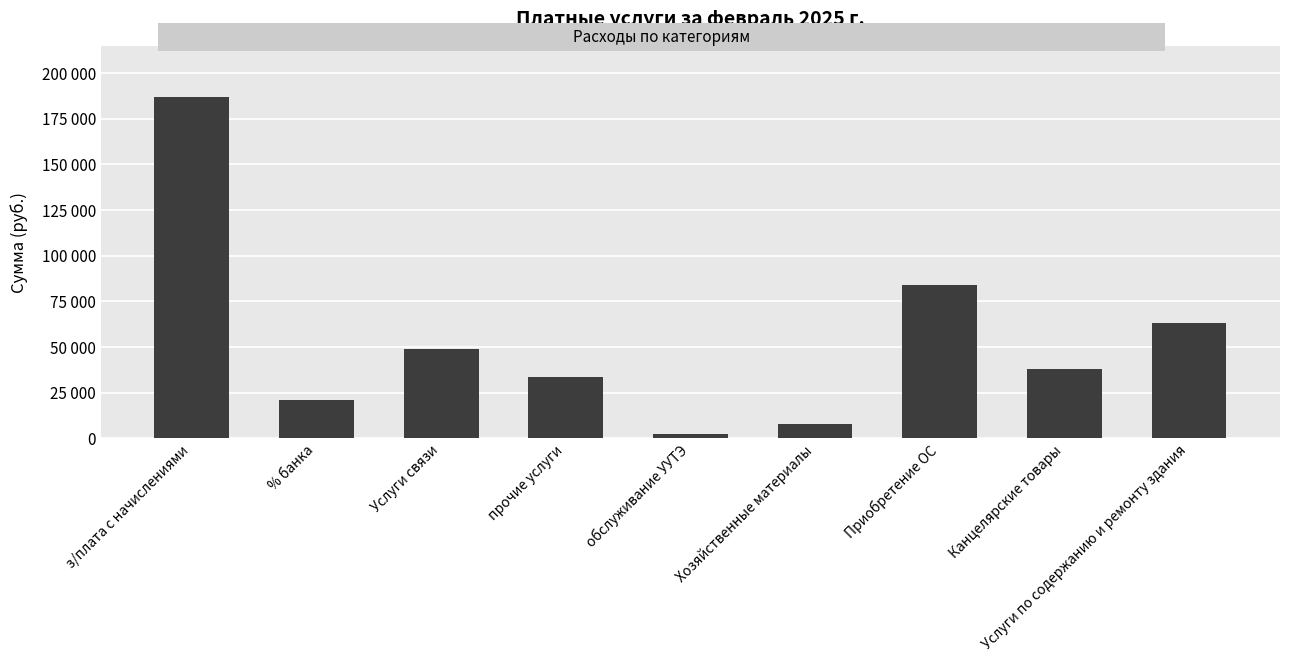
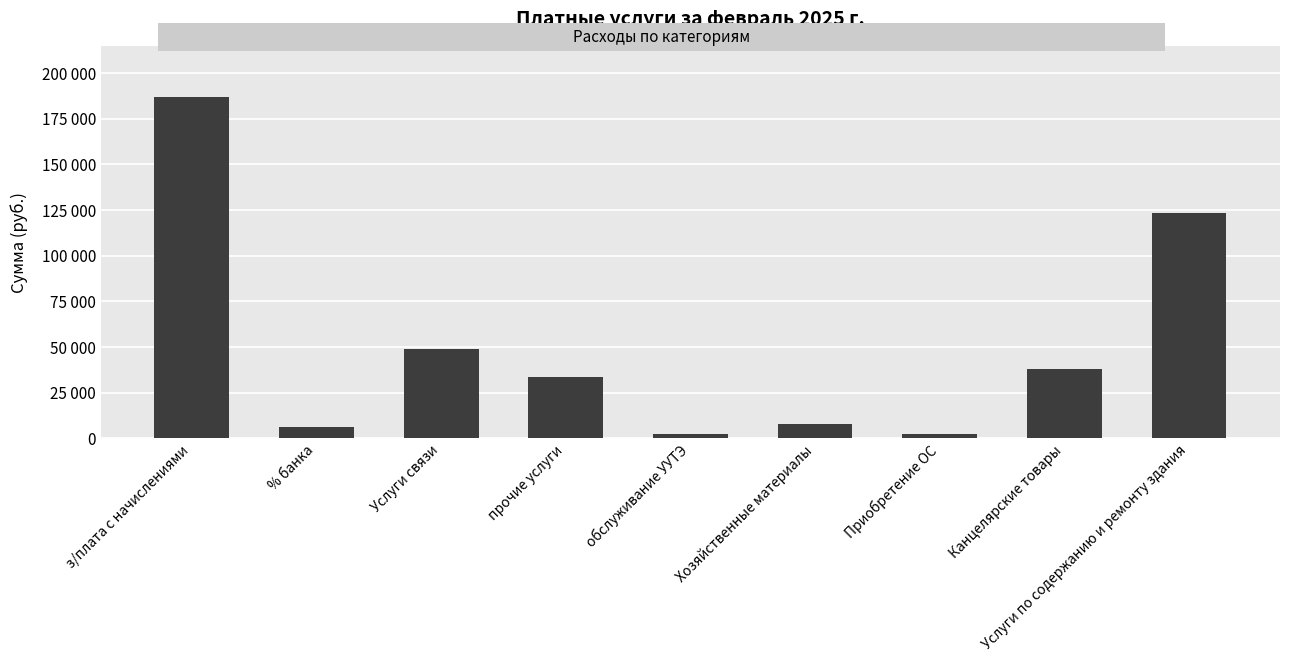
  {
    "з/плата с начислениями": 187000,
-   "% банка": 21000,
+   "% банка": 6000,
    "Услуги связи": 49000,
    "прочие услуги": 33000,
    "обслуживание УУТЭ": 2000,
    "Хозяйственные материалы": 8000,
-   "Приобретение ОС": 84000,
+   "Приобретение ОС": 2000,
    "Канцелярские товары": 38000,
-   "Услуги по содержанию и ремонту здания": 63000
+   "Услуги по содержанию и ремонту здания": 123000
  }
